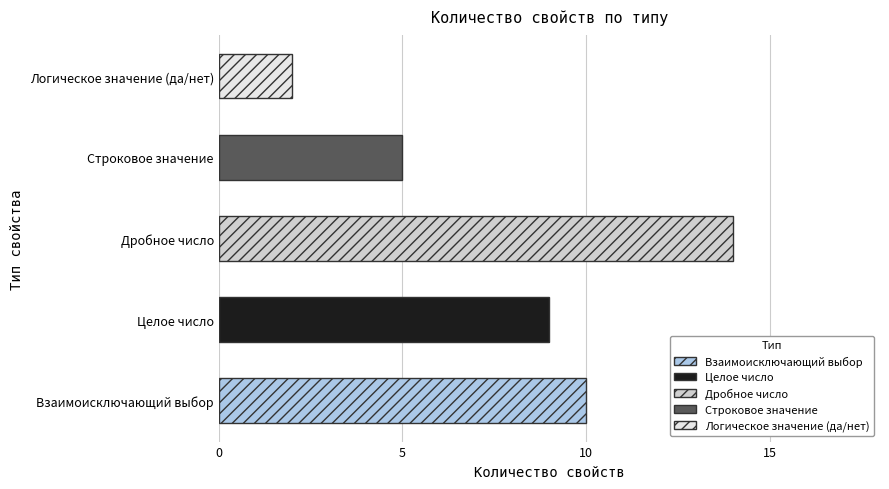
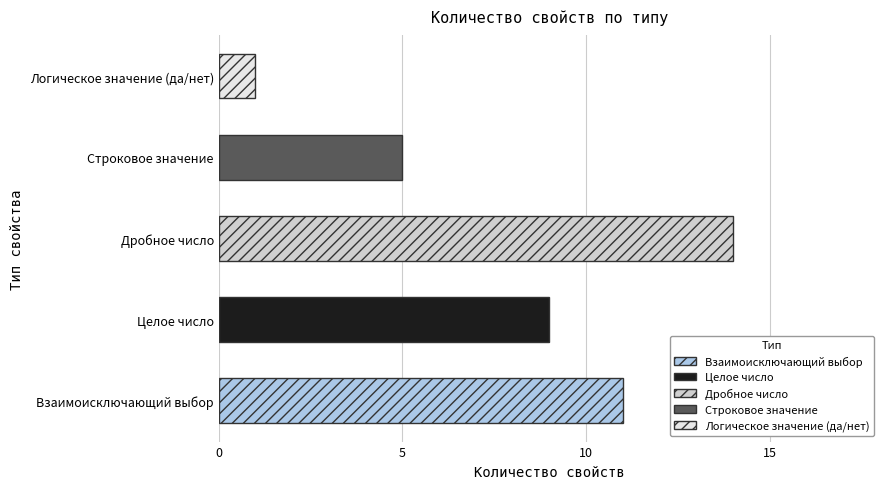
  {
-   "Логическое значение (да/нет)": 2,
+   "Логическое значение (да/нет)": 1,
    "Строковое значение": 5,
    "Дробное число": 14,
    "Целое число": 9,
-   "Взаимоисключающий выбор": 10
+   "Взаимоисключающий выбор": 11
  }
